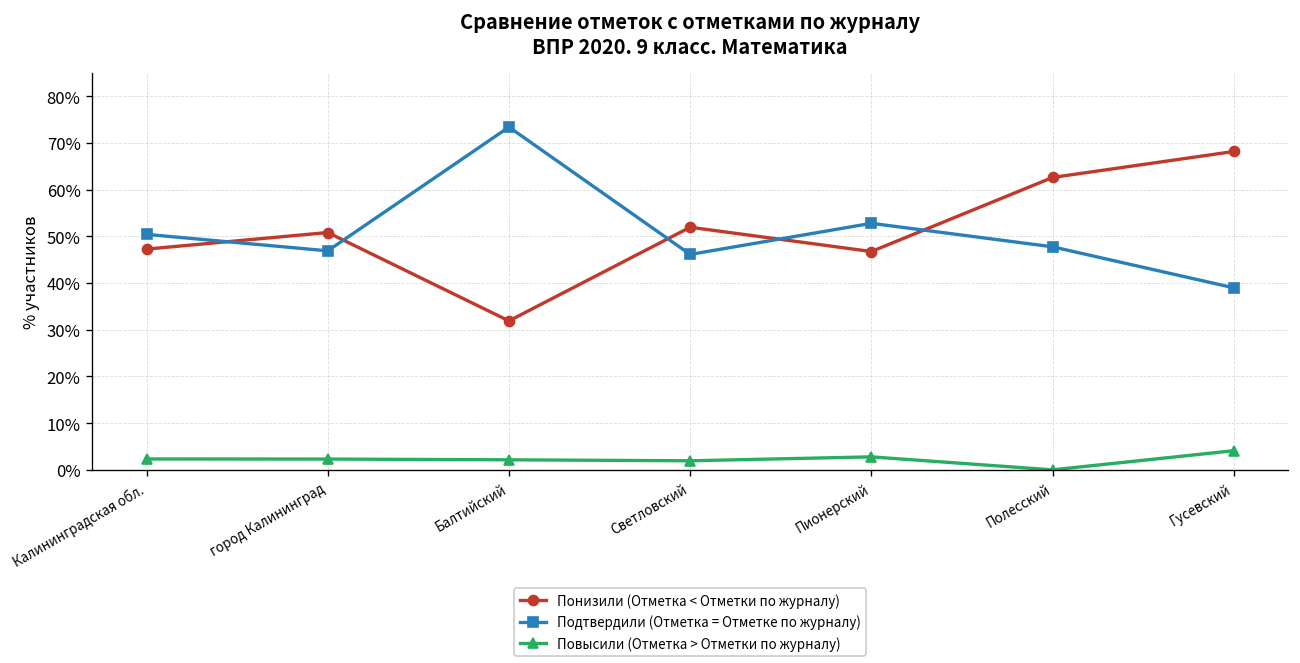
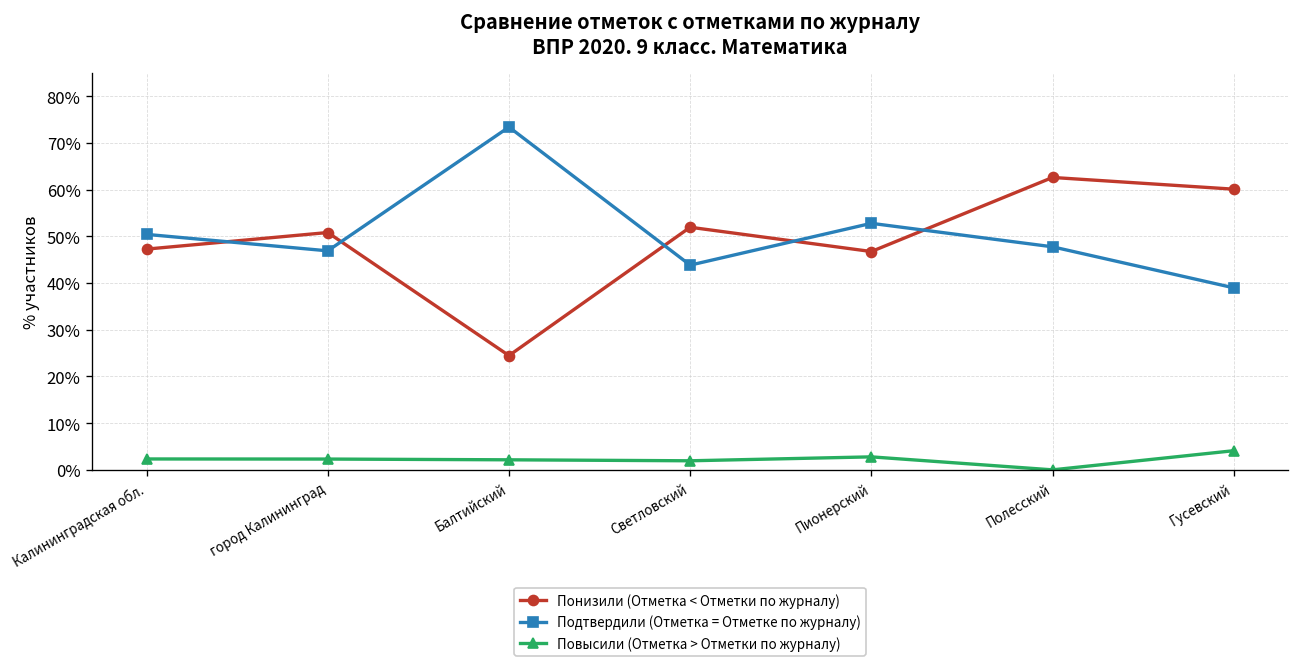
  {
    "Понизили (Отметка < Отметки по журналу)": {
      "Калининградская обл.": "47%",
      "город Калининград": "51%",
-     "Балтийский": "32%",
+     "Балтийский": "24%",
      "Светловский": "52%",
      "Пионерский": "47%",
      "Полесский": "63%",
-     "Гусевский": "68%"
+     "Гусевский": "60%"
    },
    "Подтвердили (Отметка = Отметке по журналу)": {
      "Калининградская обл.": "50%",
      "город Калининград": "47%",
      "Балтийский": "73%",
-     "Светловский": "46%",
+     "Светловский": "44%",
      "Пионерский": "53%",
      "Полесский": "48%",
      "Гусевский": "39%"
    },
    "Повысили (Отметка > Отметки по журналу)": {
      "Калининградская обл.": "2%",
      "город Калининград": "2%",
      "Балтийский": "2%",
      "Светловский": "2%",
      "Пионерский": "3%",
      "Полесский": "0%",
      "Гусевский": "4%"
    }
  }
